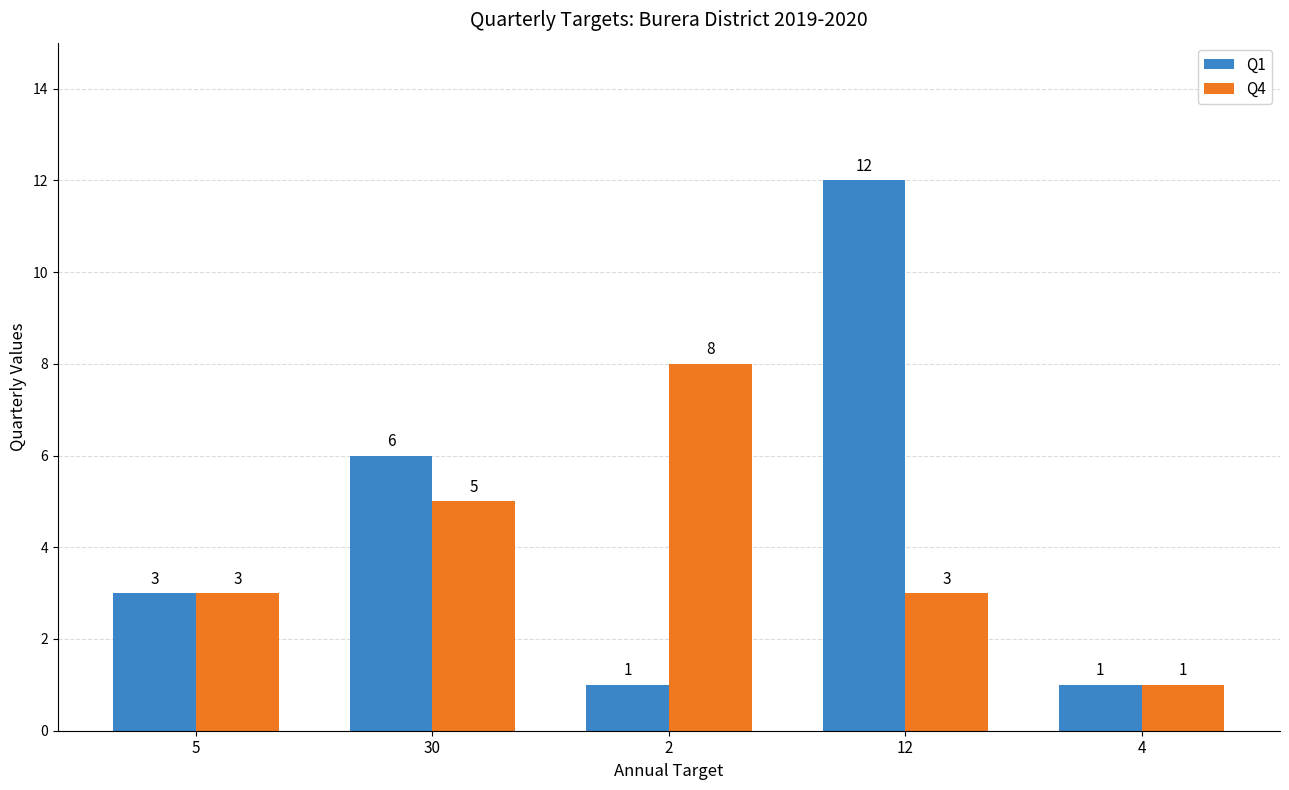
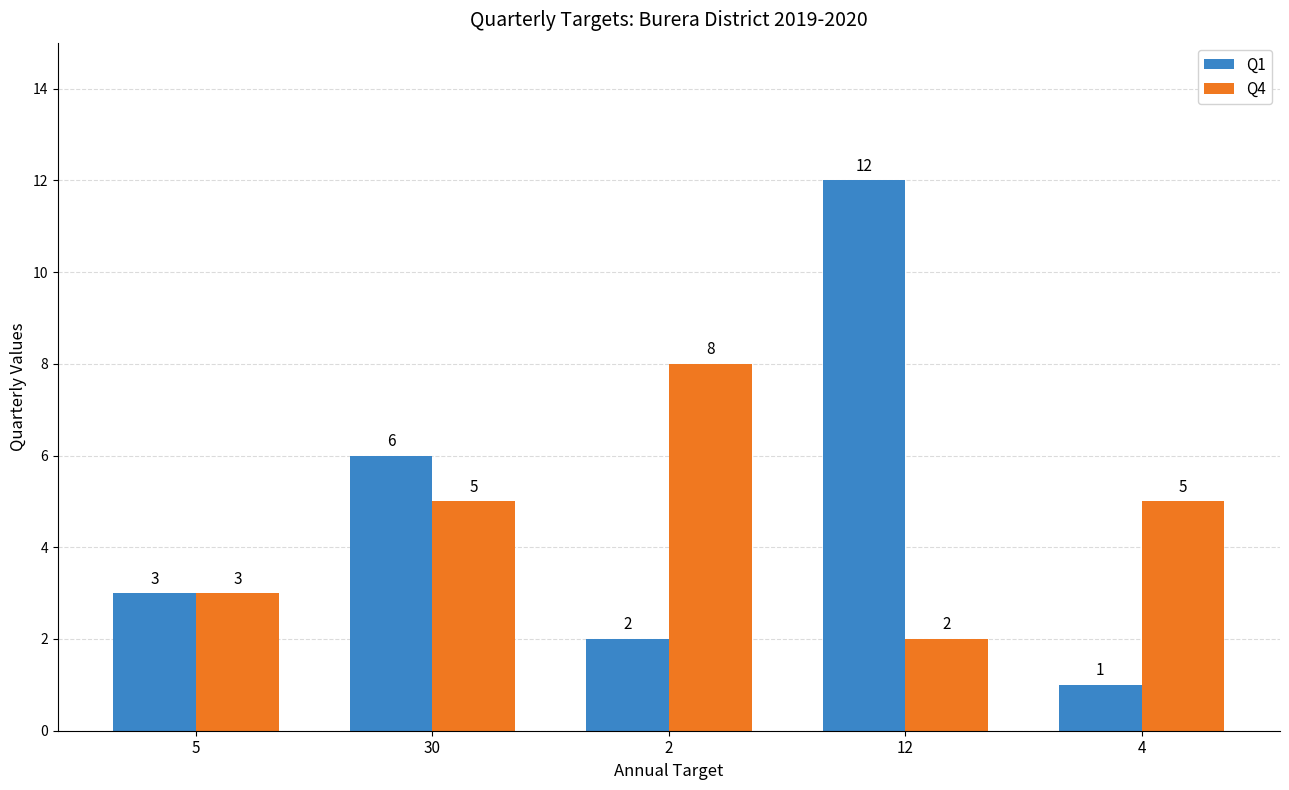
  {
    "Q1": {
      "5": 3,
      "30": 6,
-     "2": 1,
+     "2": 2,
      "12": 12,
      "4": 1
    },
    "Q4": {
      "5": 3,
      "30": 5,
      "2": 8,
-     "12": 3,
-     "4": 1
+     "12": 2,
+     "4": 5
    }
  }
